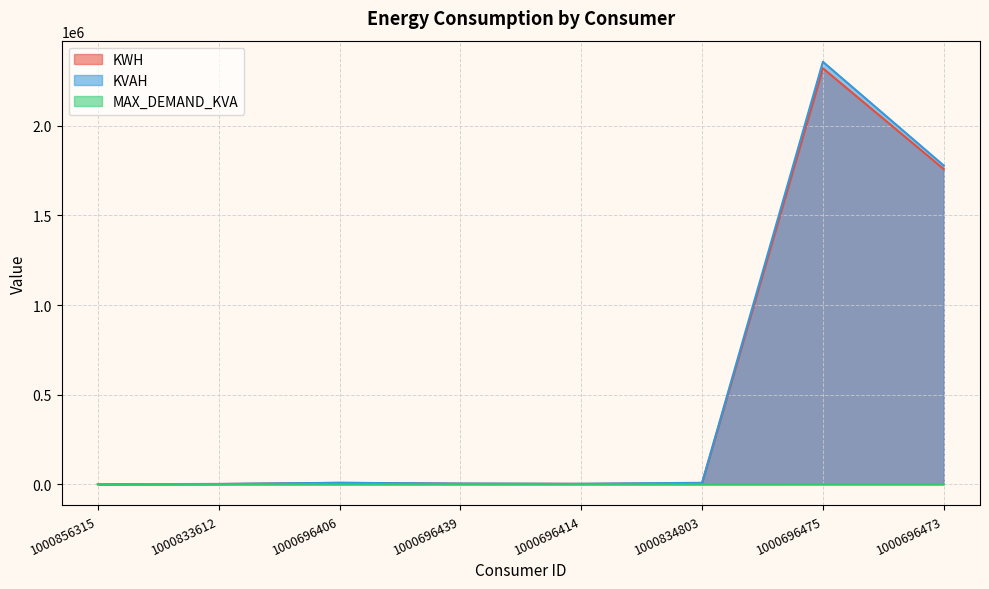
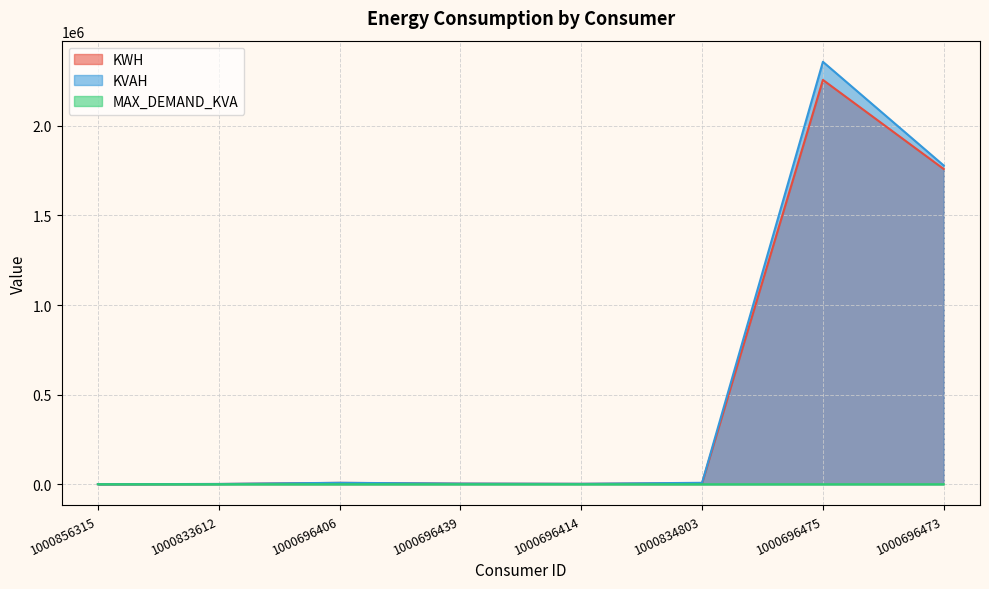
  {
    "KWH": {
-     "1000696475": 2320000,
+     "1000696475": 2260000,
      "1000696473": 1760000
    },
    "KVAH": {
      "1000696475": 2360000,
      "1000696473": 1780000
    },
    "MAX_DEMAND_KVA": {
      "1000696475": 0,
      "1000696473": 0
    }
  }
